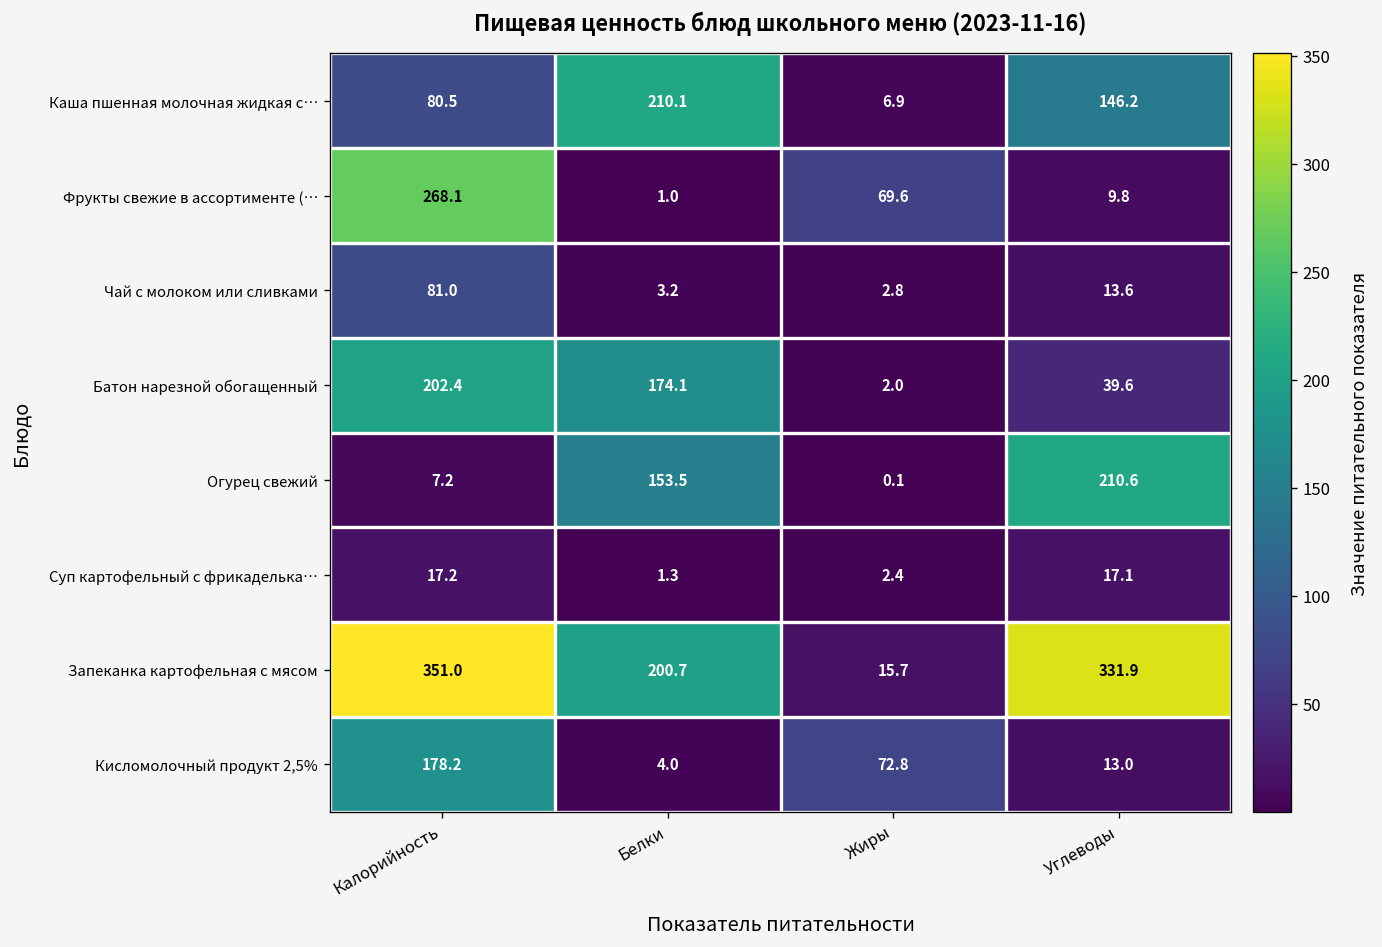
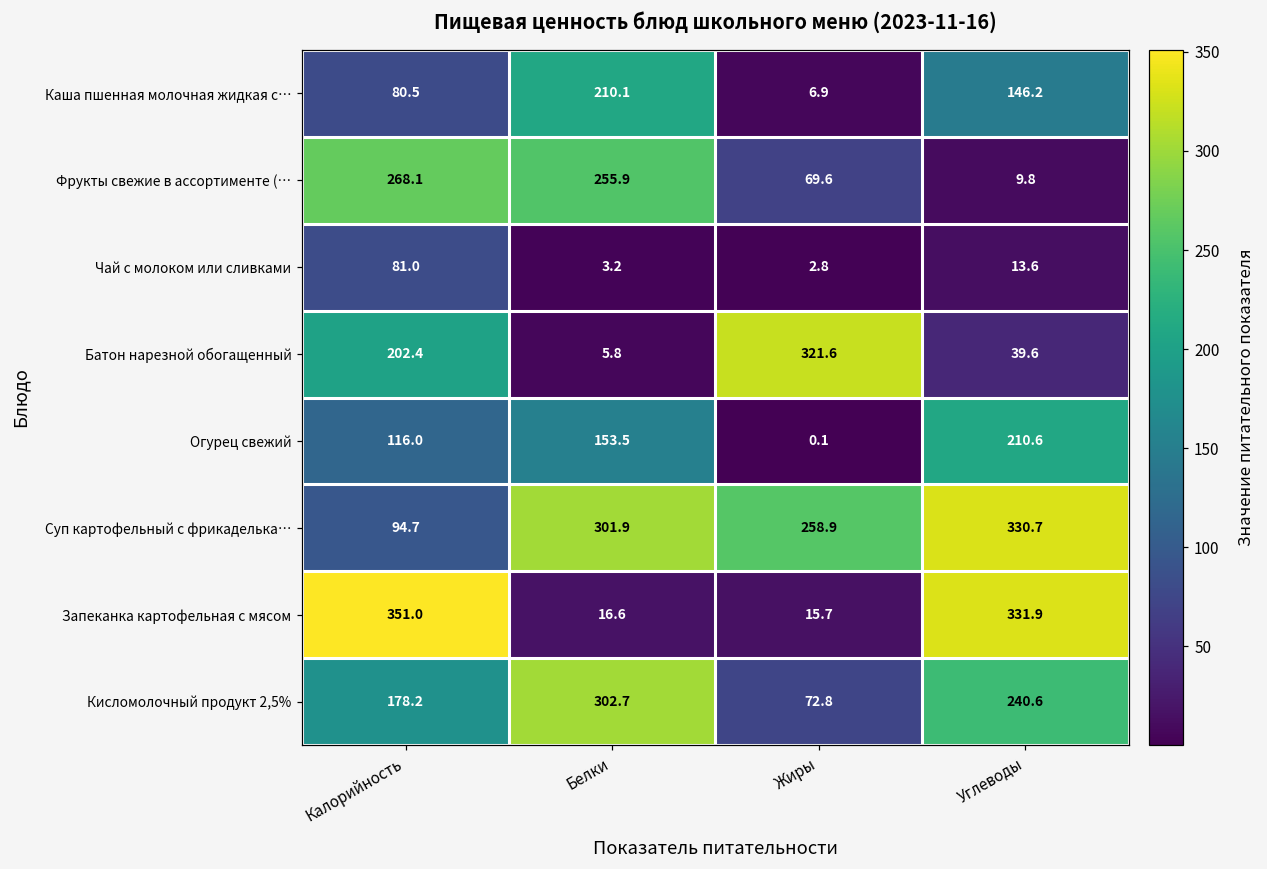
  {
    "Каша пшенная молочная жидкая с…": {
      "Калорийность": 80.5,
      "Белки": 210.1,
      "Жиры": 6.9,
      "Углеводы": 146.2
    },
    "Фрукты свежие в ассортименте (…": {
      "Калорийность": 268.1,
-     "Белки": 1.0,
+     "Белки": 255.9,
      "Жиры": 69.6,
      "Углеводы": 9.8
    },
    "Чай с молоком или сливками": {
      "Калорийность": 81.0,
      "Белки": 3.2,
      "Жиры": 2.8,
      "Углеводы": 13.6
    },
    "Батон нарезной обогащенный": {
      "Калорийность": 202.4,
-     "Белки": 174.1,
-     "Жиры": 2.0,
+     "Белки": 5.8,
+     "Жиры": 321.6,
      "Углеводы": 39.6
    },
    "Огурец свежий": {
-     "Калорийность": 7.2,
+     "Калорийность": 116.0,
      "Белки": 153.5,
      "Жиры": 0.1,
      "Углеводы": 210.6
    },
    "Суп картофельный с фрикаделька…": {
-     "Калорийность": 17.2,
-     "Белки": 1.3,
-     "Жиры": 2.4,
-     "Углеводы": 17.1
+     "Калорийность": 94.7,
+     "Белки": 301.9,
+     "Жиры": 258.9,
+     "Углеводы": 330.7
    },
    "Запеканка картофельная с мясом": {
      "Калорийность": 351.0,
-     "Белки": 200.7,
+     "Белки": 16.6,
      "Жиры": 15.7,
      "Углеводы": 331.9
    },
    "Кисломолочный продукт 2,5%": {
      "Калорийность": 178.2,
-     "Белки": 4.0,
+     "Белки": 302.7,
      "Жиры": 72.8,
-     "Углеводы": 13.0
+     "Углеводы": 240.6
    }
  }
